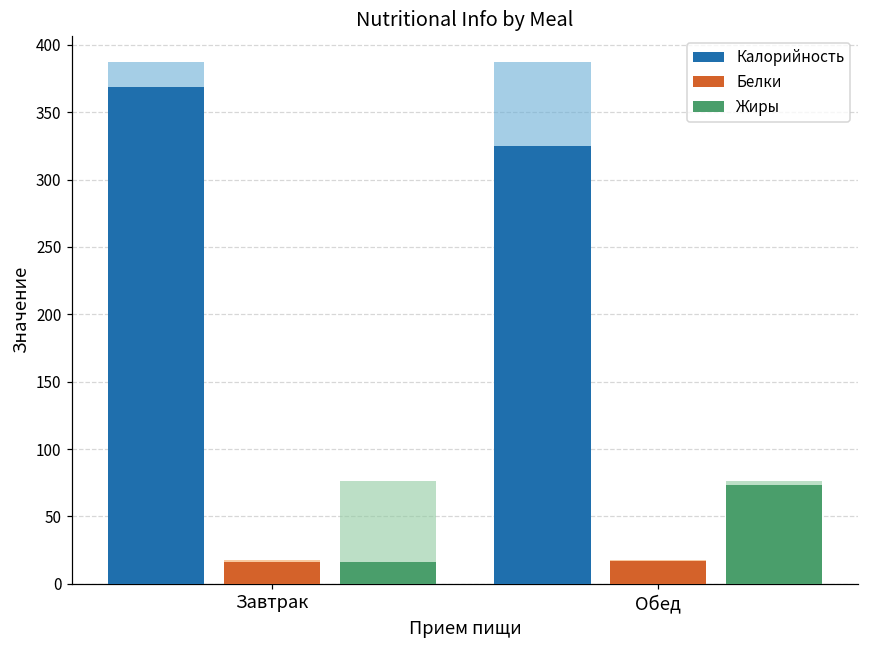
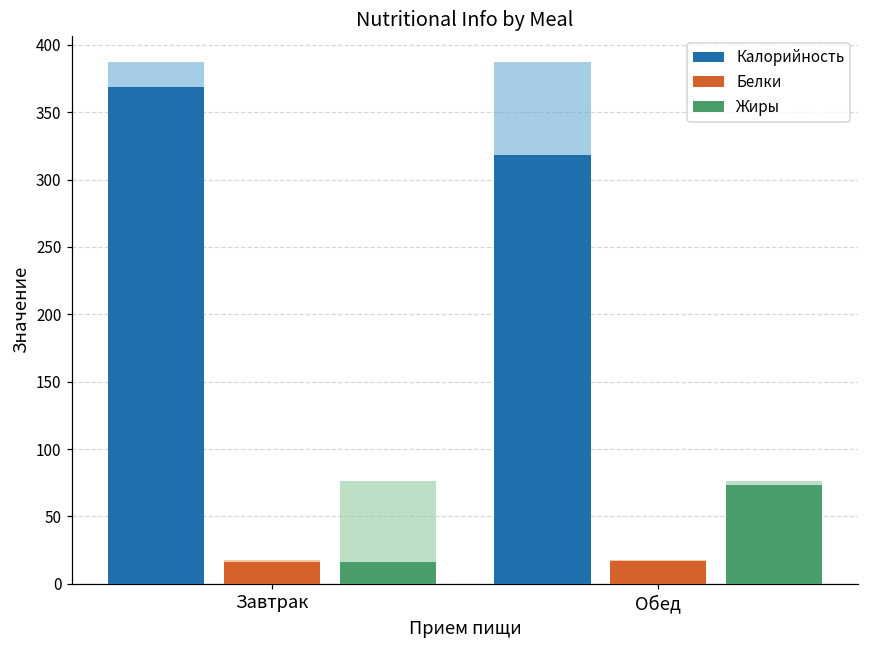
  {
    "Калорийность": {
-     "Обед": 325
+     "Обед": 318
    },
    "Белки": {
      "Обед": 17
    }
  }
